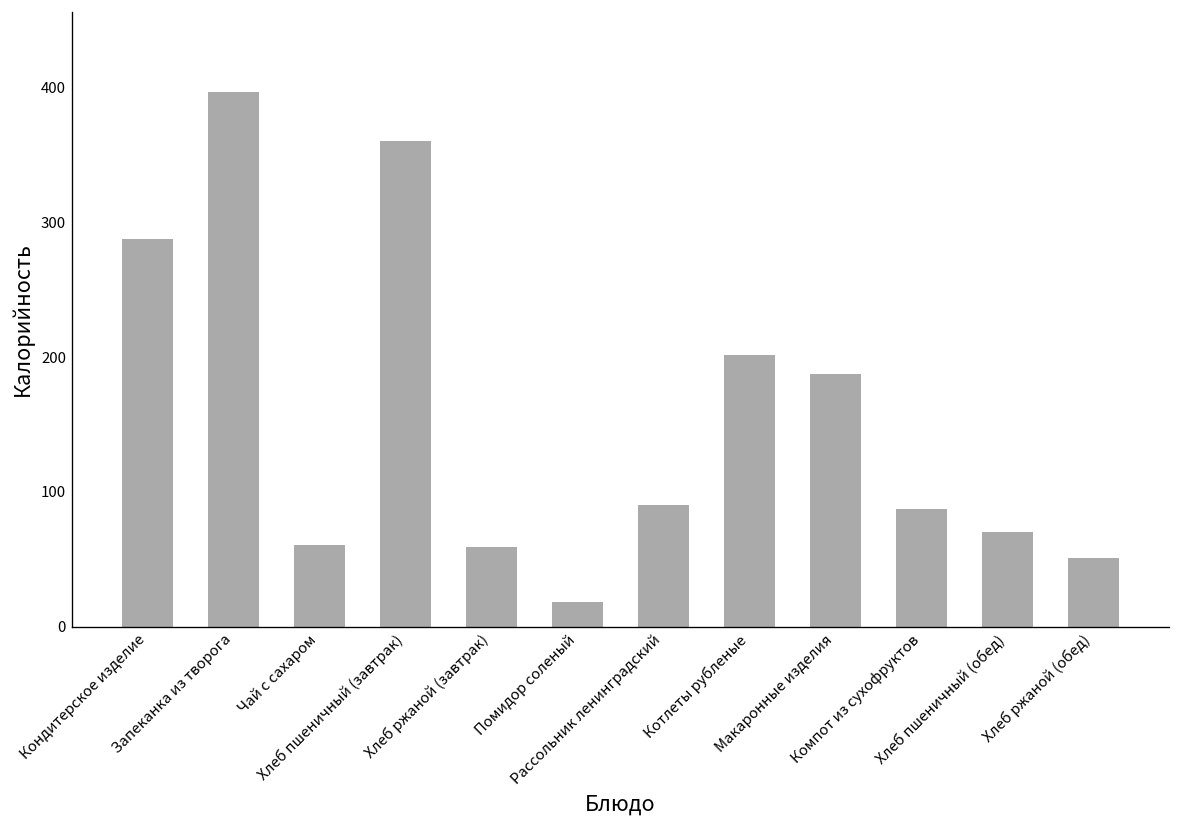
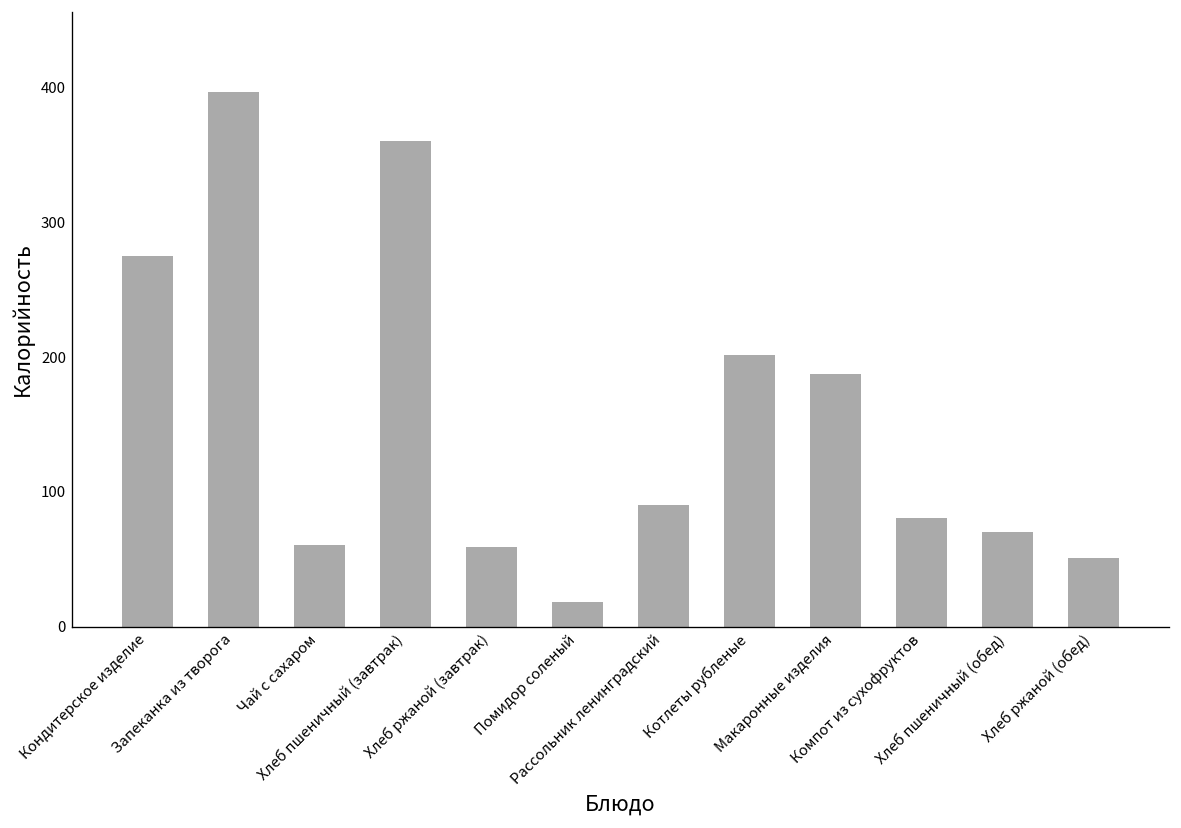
  {
-   "Кондитерское изделие": 288,
+   "Кондитерское изделие": 275,
    "Запеканка из творога": 397,
    "Чай с сахаром": 61,
    "Хлеб пшеничный (завтрак)": 361,
    "Хлеб ржаной (завтрак)": 59,
    "Помидор соленый": 18,
    "Рассольник ленинградский": 90,
    "Котлеты рубленые": 202,
    "Макаронные изделия": 187,
-   "Компот из сухофруктов": 88,
+   "Компот из сухофруктов": 80,
    "Хлеб пшеничный (обед)": 70,
    "Хлеб ржаной (обед)": 51
  }
